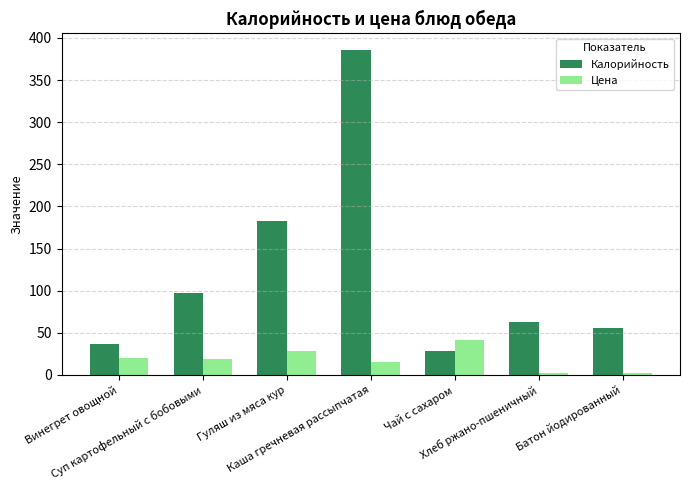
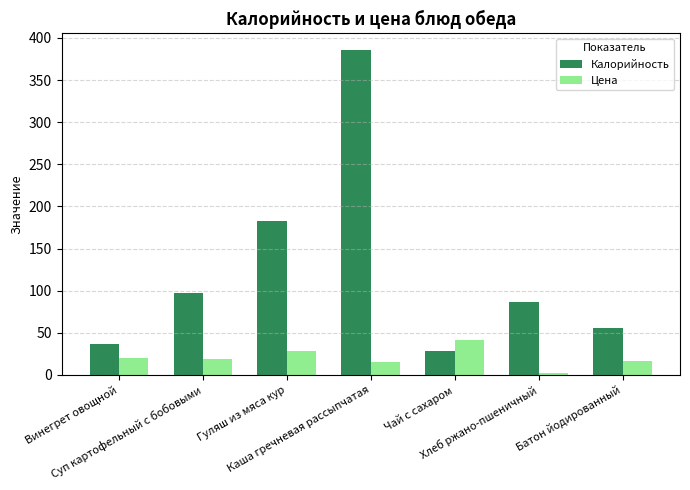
  {
    "Калорийность": {
      "Винегрет овощной": 40,
      "Суп картофельный с бобовыми": 100,
      "Гуляш из мяса кур": 180,
      "Каша гречневая рассыпчатая": 390,
      "Чай с сахаром": 30,
-     "Хлеб ржано-пшеничный": 60,
+     "Хлеб ржано-пшеничный": 90,
      "Батон йодированный": 60
    },
    "Цена": {
      "Винегрет овощной": 20,
      "Суп картофельный с бобовыми": 20,
      "Гуляш из мяса кур": 30,
      "Каша гречневая рассыпчатая": 20,
      "Чай с сахаром": 40,
-     "Батон йодированный": 0
+     "Батон йодированный": 20
    }
  }
